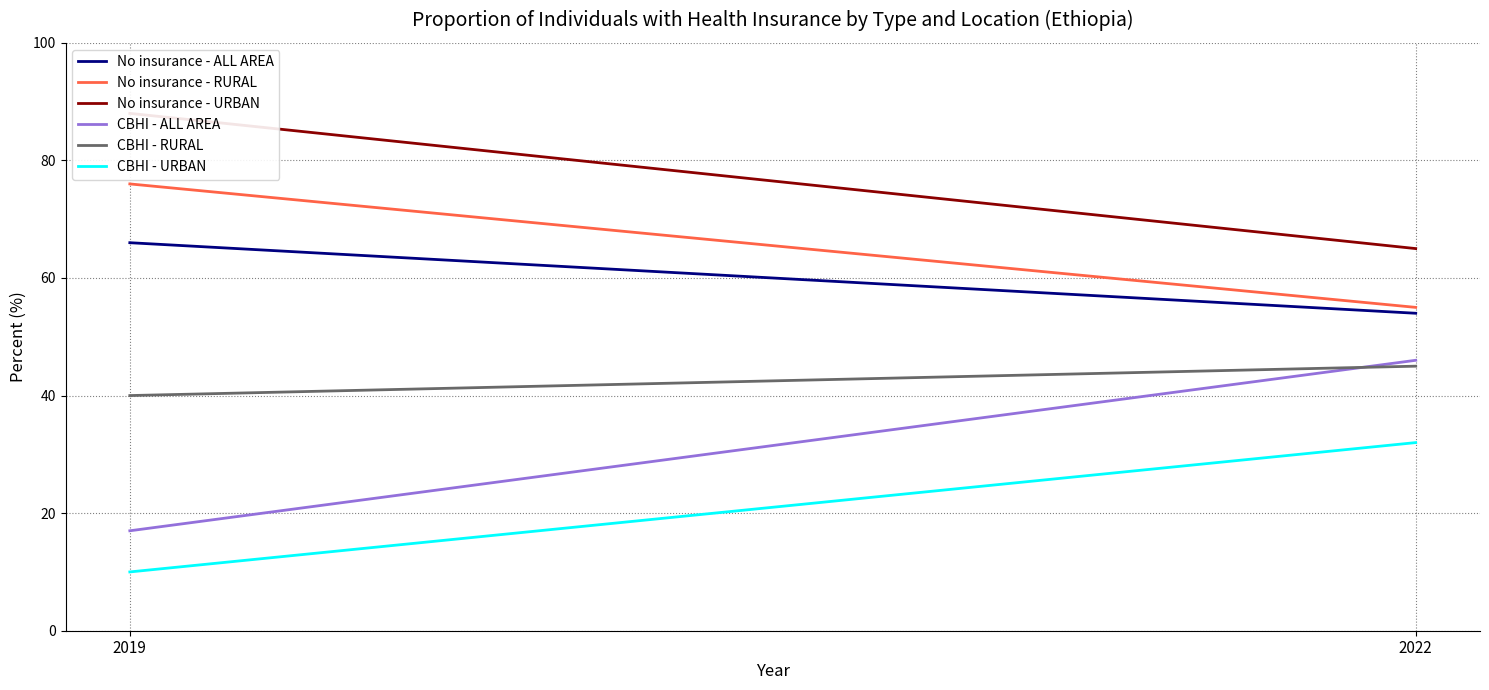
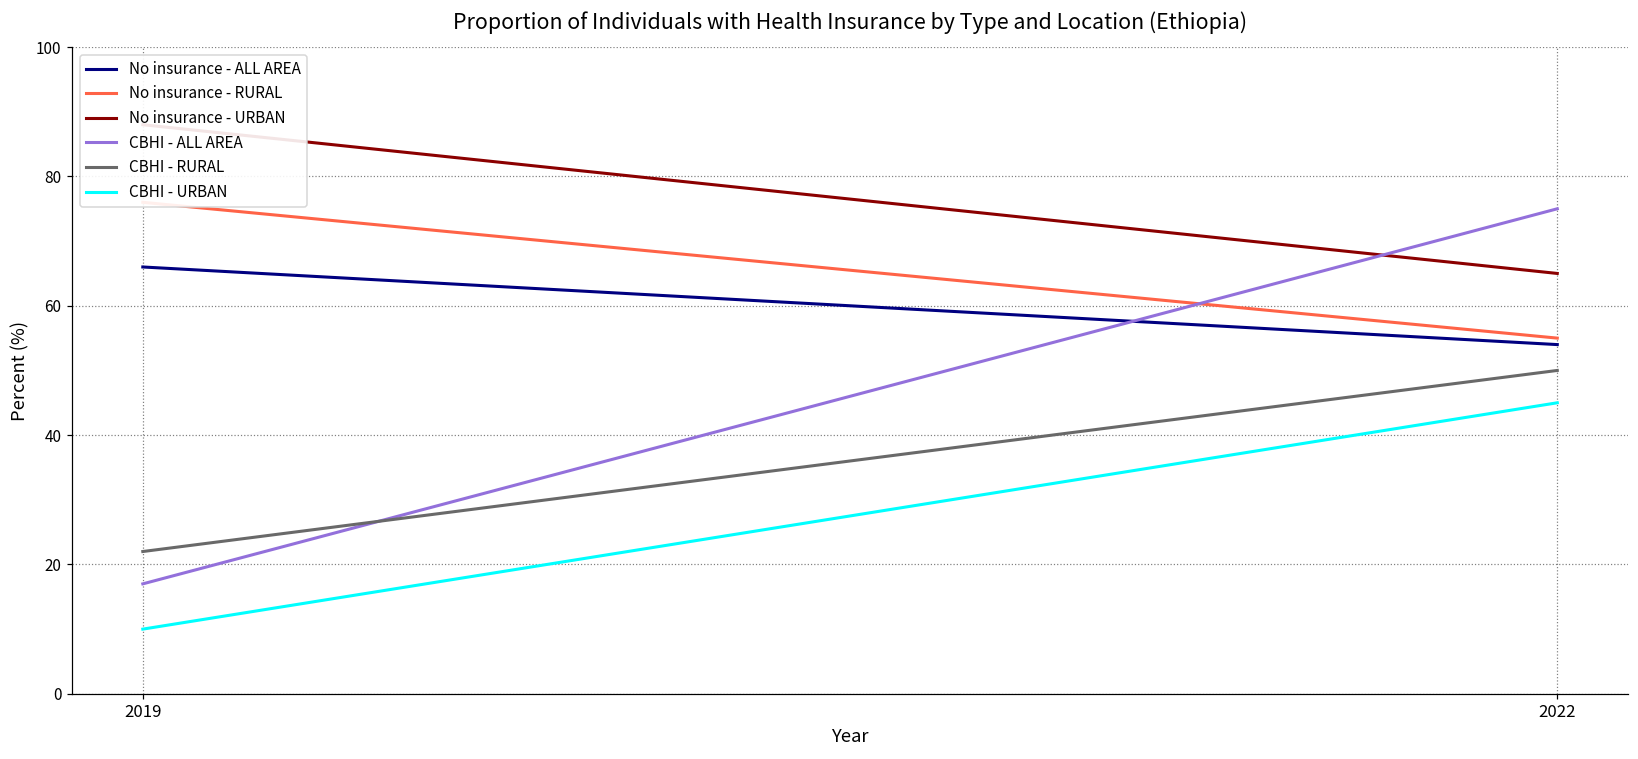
  {
    "No insurance - ALL AREA": {
      "2019": 66,
      "2022": 54
    },
    "No insurance - RURAL": {
      "2019": 76,
      "2022": 55
    },
    "No insurance - URBAN": {
      "2022": 65
    },
    "CBHI - ALL AREA": {
      "2019": 17,
-     "2022": 46
+     "2022": 75
    },
    "CBHI - RURAL": {
-     "2019": 40,
-     "2022": 45
+     "2019": 22,
+     "2022": 50
    },
    "CBHI - URBAN": {
      "2019": 10,
-     "2022": 32
+     "2022": 45
    }
  }
